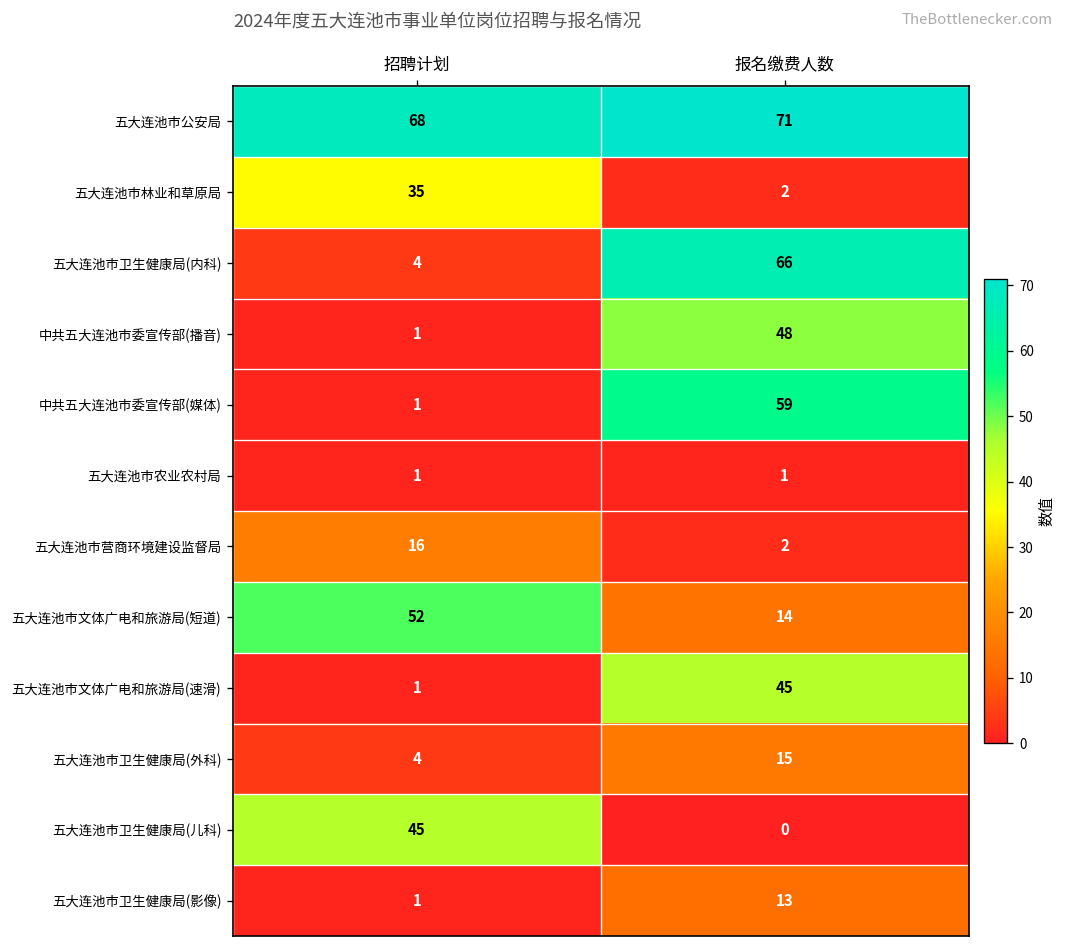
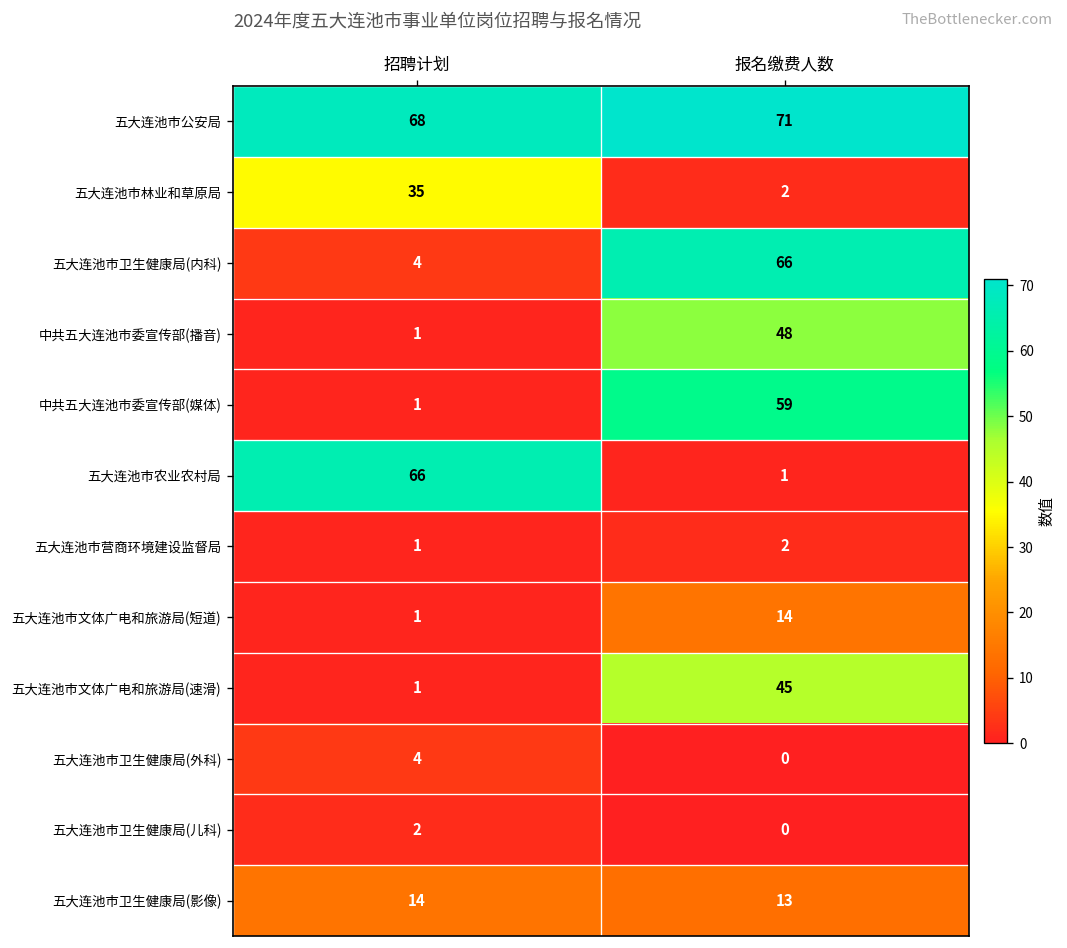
  {
    "五大连池市公安局": {
      "招聘计划": 68,
      "报名缴费人数": 71
    },
    "五大连池市林业和草原局": {
      "招聘计划": 35,
      "报名缴费人数": 2
    },
    "五大连池市卫生健康局(内科)": {
      "招聘计划": 4,
      "报名缴费人数": 66
    },
    "中共五大连池市委宣传部(播音)": {
      "招聘计划": 1,
      "报名缴费人数": 48
    },
    "中共五大连池市委宣传部(媒体)": {
      "招聘计划": 1,
      "报名缴费人数": 59
    },
    "五大连池市农业农村局": {
-     "招聘计划": 1,
+     "招聘计划": 66,
      "报名缴费人数": 1
    },
    "五大连池市营商环境建设监督局": {
-     "招聘计划": 16,
+     "招聘计划": 1,
      "报名缴费人数": 2
    },
    "五大连池市文体广电和旅游局(短道)": {
-     "招聘计划": 52,
+     "招聘计划": 1,
      "报名缴费人数": 14
    },
    "五大连池市文体广电和旅游局(速滑)": {
      "招聘计划": 1,
      "报名缴费人数": 45
    },
    "五大连池市卫生健康局(外科)": {
      "招聘计划": 4,
-     "报名缴费人数": 15
+     "报名缴费人数": 0
    },
    "五大连池市卫生健康局(儿科)": {
-     "招聘计划": 45,
+     "招聘计划": 2,
      "报名缴费人数": 0
    },
    "五大连池市卫生健康局(影像)": {
-     "招聘计划": 1,
+     "招聘计划": 14,
      "报名缴费人数": 13
    }
  }
